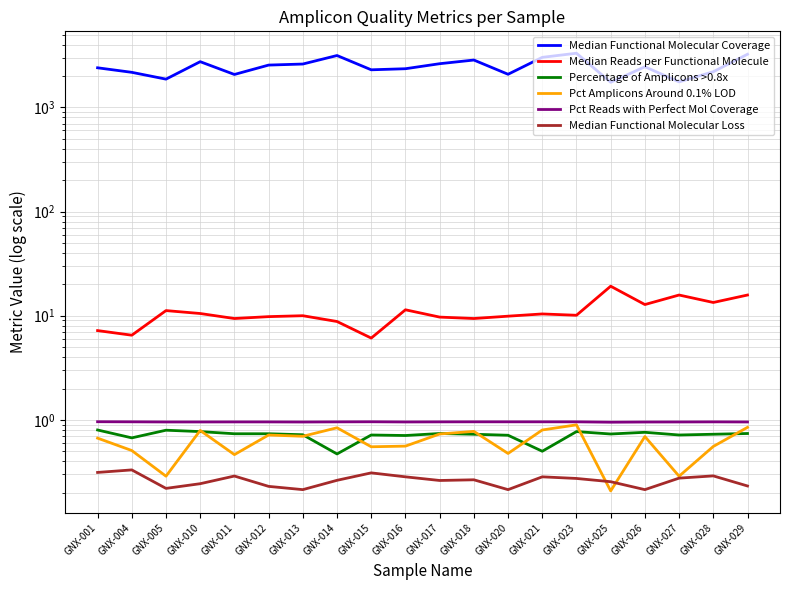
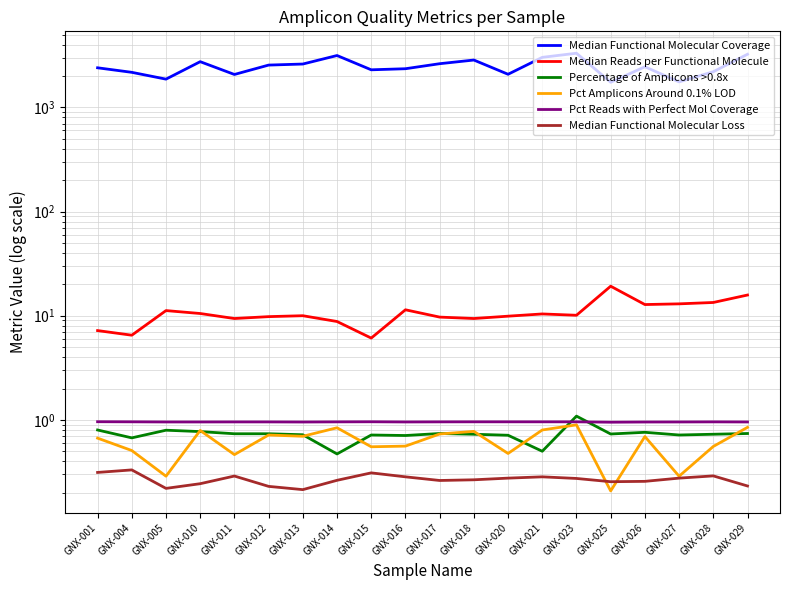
  {
    "Median Functional Molecular Coverage": {
      "GNX-001": 2400,
      "GNX-004": 2200,
      "GNX-005": 1900,
      "GNX-010": 2700,
      "GNX-011": 2100,
      "GNX-012": 2500,
      "GNX-013": 2600,
      "GNX-014": 3100,
      "GNX-015": 2300,
      "GNX-016": 2400,
      "GNX-017": 2600,
      "GNX-018": 2800,
      "GNX-020": 2100
    },
    "Median Reads per Functional Molecule": {
      "GNX-001": 7,
      "GNX-004": 7,
      "GNX-005": 11,
      "GNX-010": 11,
      "GNX-011": 9,
      "GNX-012": 10,
      "GNX-013": 10,
      "GNX-014": 9,
      "GNX-015": 6,
      "GNX-016": 11,
      "GNX-017": 10,
      "GNX-018": 9,
      "GNX-020": 10,
      "GNX-021": 10,
      "GNX-023": 10,
      "GNX-025": 19,
      "GNX-026": 13,
-     "GNX-027": 16,
+     "GNX-027": 13,
      "GNX-028": 13,
      "GNX-029": 16
    },
    "Percentage of Amplicons >0.8x": {
      "GNX-001": 0.8,
      "GNX-004": 0.7,
      "GNX-005": 0.8,
      "GNX-011": 0.7,
      "GNX-014": 0.5,
      "GNX-015": 0.7,
      "GNX-016": 0.7,
      "GNX-018": 0.7,
      "GNX-020": 0.7,
      "GNX-021": 0.5,
-     "GNX-023": 0.8,
+     "GNX-023": 1.1,
      "GNX-025": 0.7,
      "GNX-026": 0.8,
      "GNX-027": 0.7,
      "GNX-028": 0.7,
      "GNX-029": 0.7
    },
    "Pct Amplicons Around 0.1% LOD": {
      "GNX-001": 0.7,
      "GNX-004": 0.5,
      "GNX-005": 0.29,
      "GNX-011": 0.5,
      "GNX-014": 0.8,
      "GNX-015": 0.6,
      "GNX-016": 0.6,
      "GNX-018": 0.8,
      "GNX-020": 0.5,
      "GNX-021": 0.8,
      "GNX-023": 0.9,
      "GNX-025": 0.21,
      "GNX-026": 0.7,
      "GNX-028": 0.6,
      "GNX-029": 0.8
    },
    "Pct Reads with Perfect Mol Coverage": {
      "GNX-001": 1.0,
      "GNX-004": 1.0,
      "GNX-005": 1.0,
      "GNX-010": 1.0,
      "GNX-011": 1.0,
      "GNX-012": 1.0,
      "GNX-013": 1.0,
      "GNX-014": 1.0,
      "GNX-015": 1.0,
      "GNX-016": 1.0,
      "GNX-017": 1.0,
      "GNX-018": 1.0,
      "GNX-020": 1.0,
      "GNX-021": 1.0,
      "GNX-023": 1.0,
      "GNX-025": 1.0,
      "GNX-026": 1.0,
      "GNX-027": 1.0,
      "GNX-028": 1.0,
      "GNX-029": 1.0
    },
    "Median Functional Molecular Loss": {
      "GNX-001": 0.31,
      "GNX-004": 0.33,
      "GNX-005": 0.22,
      "GNX-010": 0.24,
      "GNX-011": 0.29,
      "GNX-012": 0.23,
      "GNX-013": 0.21,
      "GNX-014": 0.26,
      "GNX-015": 0.31,
      "GNX-016": 0.28,
      "GNX-017": 0.26,
      "GNX-018": 0.27,
-     "GNX-020": 0.21,
+     "GNX-020": 0.28,
      "GNX-021": 0.28,
      "GNX-023": 0.27,
      "GNX-025": 0.26,
-     "GNX-026": 0.21,
+     "GNX-026": 0.26,
      "GNX-028": 0.29,
      "GNX-029": 0.23
    }
  }
